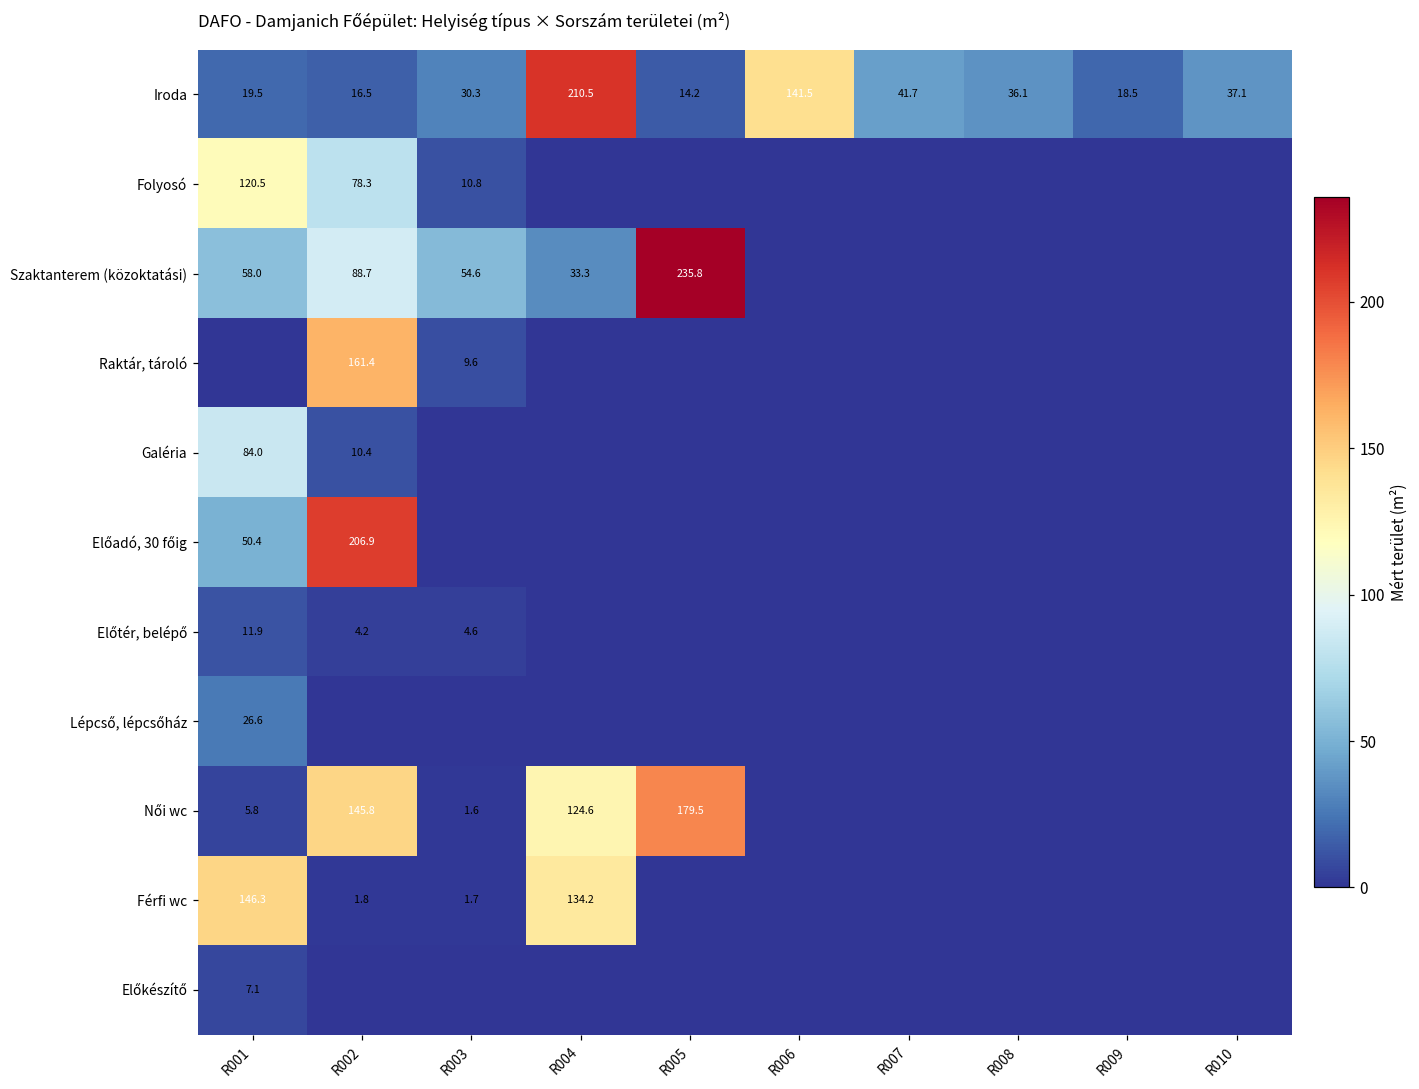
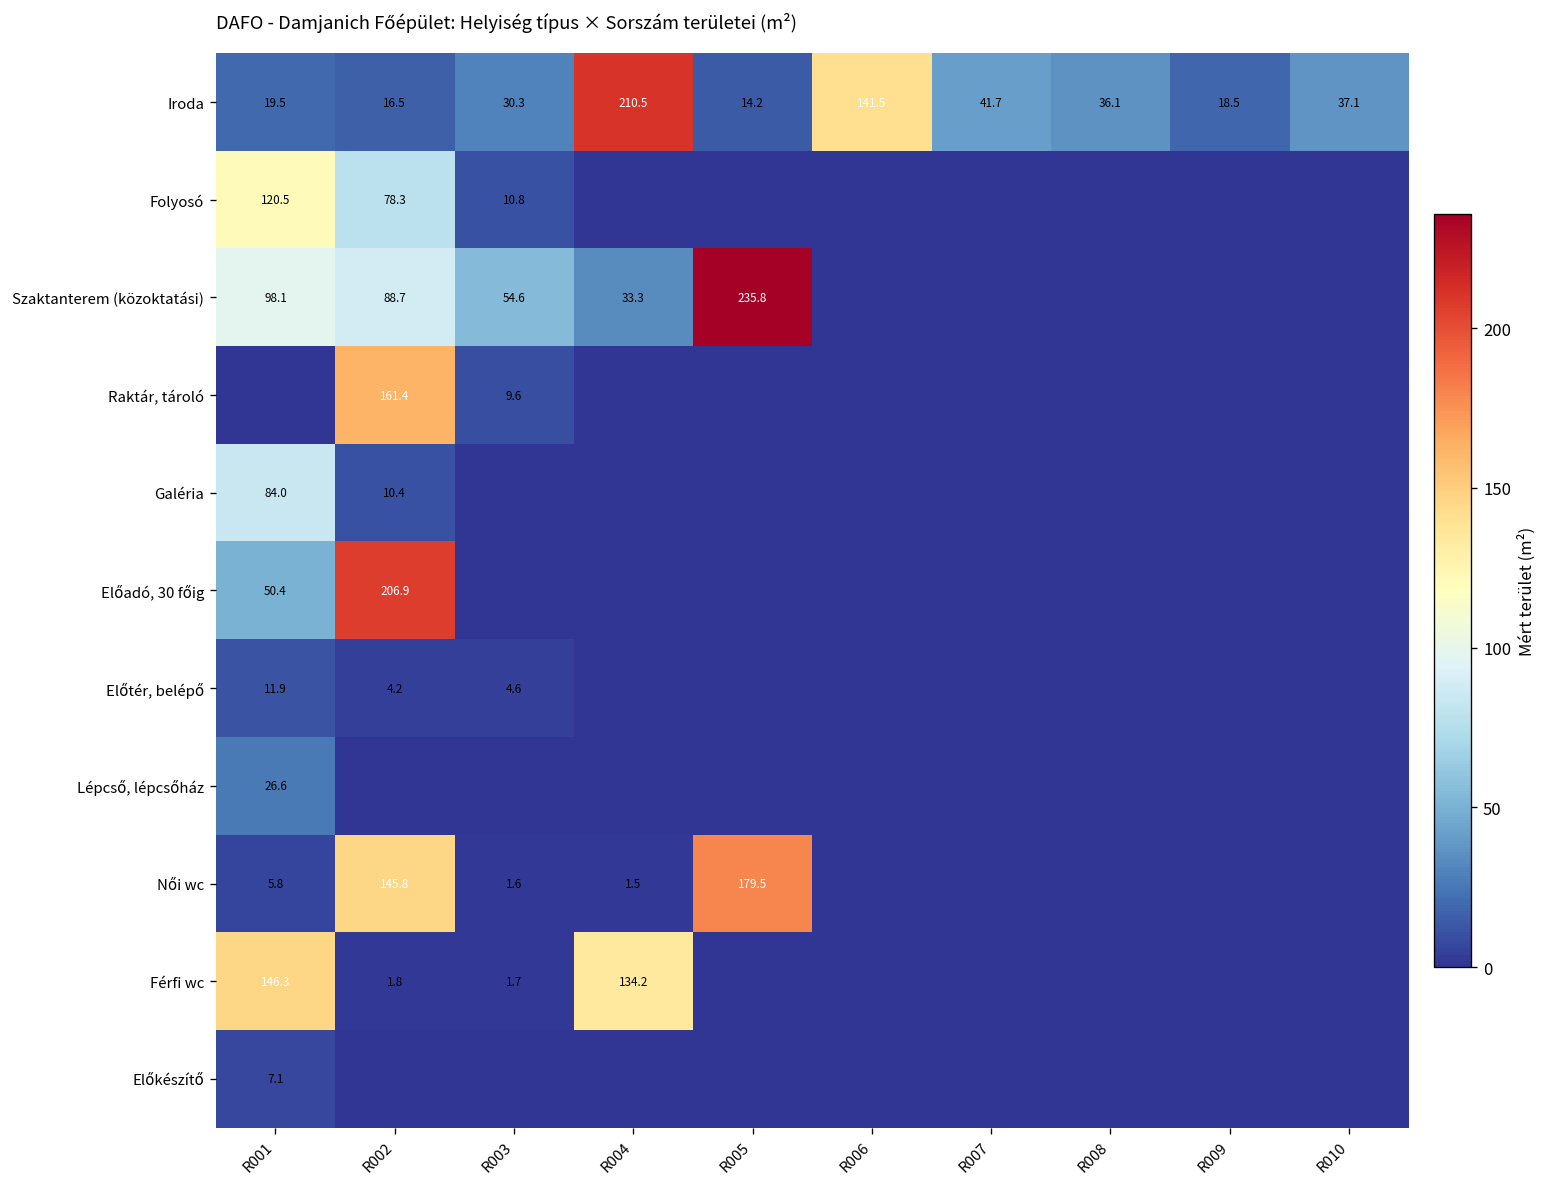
  {
    "Iroda": {
      "R001": 19.5,
      "R002": 16.5,
      "R003": 30.3,
      "R004": 210.5,
      "R005": 14.2,
      "R006": 141.5,
      "R007": 41.7,
      "R008": 36.1,
      "R009": 18.5,
      "R010": 37.1
    },
    "Folyosó": {
      "R001": 120.5,
      "R002": 78.3,
      "R003": 10.8
    },
    "Szaktanterem (közoktatási)": {
-     "R001": 58.0,
+     "R001": 98.1,
      "R002": 88.7,
      "R003": 54.6,
      "R004": 33.3,
      "R005": 235.8
    },
    "Raktár, tároló": {
      "R002": 161.4,
      "R003": 9.6
    },
    "Galéria": {
      "R001": 84.0,
      "R002": 10.4
    },
    "Előadó, 30 főig": {
      "R001": 50.4,
      "R002": 206.9
    },
    "Előtér, belépő": {
      "R001": 11.9,
      "R002": 4.2,
      "R003": 4.6
    },
    "Lépcső, lépcsőház": {
      "R001": 26.6
    },
    "Női wc": {
      "R001": 5.8,
      "R002": 145.8,
      "R003": 1.6,
-     "R004": 124.6,
+     "R004": 1.5,
      "R005": 179.5
    },
    "Férfi wc": {
      "R001": 146.3,
      "R002": 1.8,
      "R003": 1.7,
      "R004": 134.2
    },
    "Előkészítő": {
      "R001": 7.1
    }
  }
